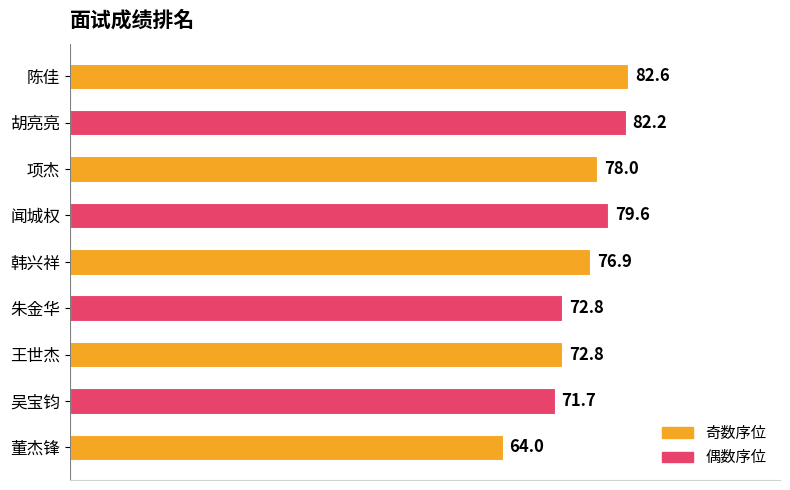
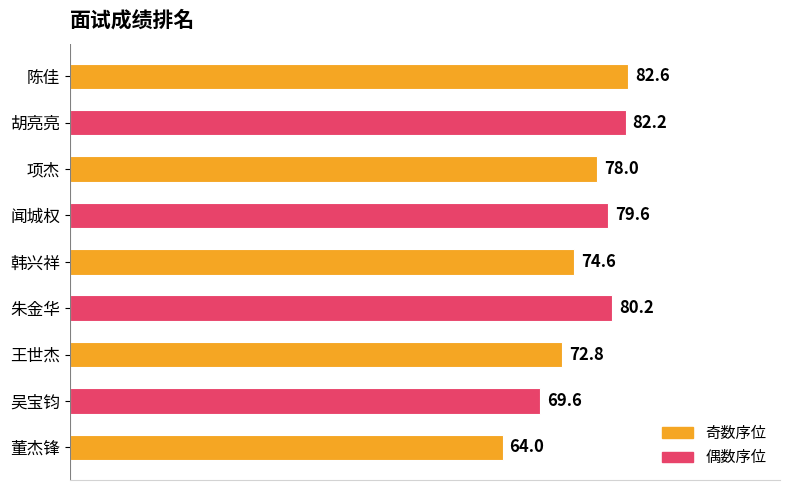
  {
    "陈佳": 82.6,
    "胡亮亮": 82.2,
    "项杰": 78.0,
    "闻城权": 79.6,
-   "韩兴祥": 76.9,
-   "朱金华": 72.8,
+   "韩兴祥": 74.6,
+   "朱金华": 80.2,
    "王世杰": 72.8,
-   "吴宝钧": 71.7,
+   "吴宝钧": 69.6,
    "董杰锋": 64.0
  }
